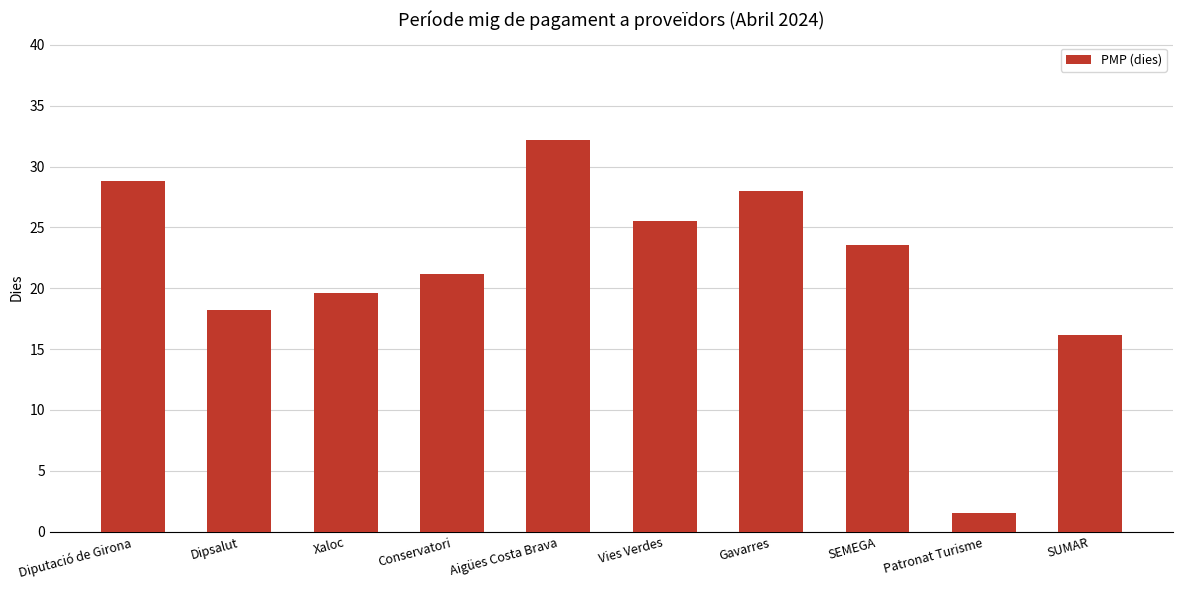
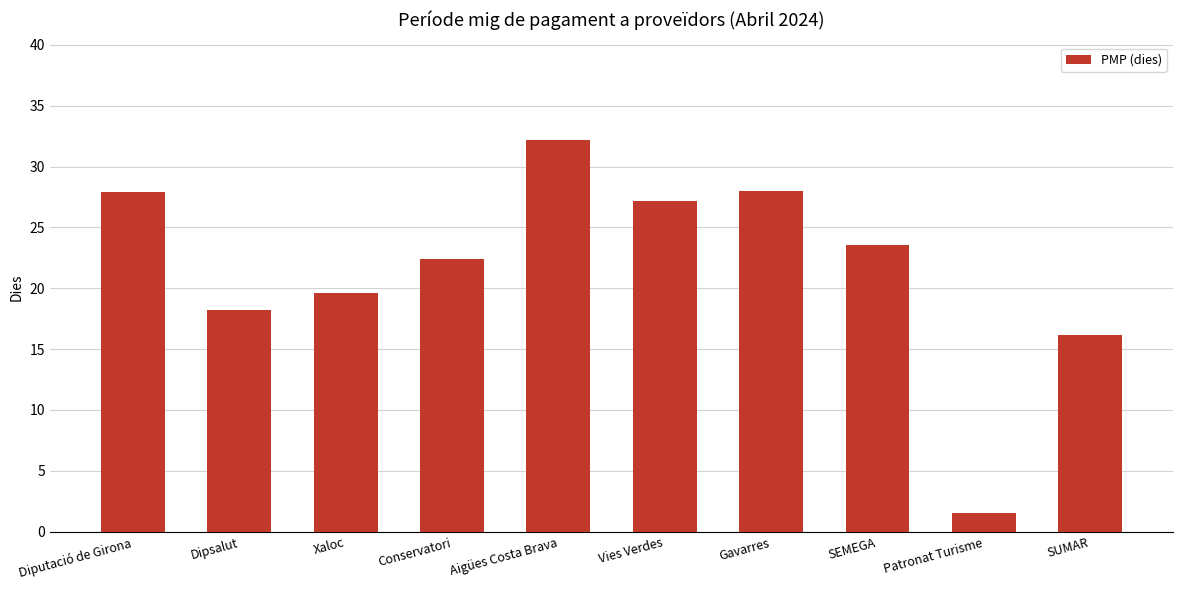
  {
-   "Diputació de Girona": 28.8,
+   "Diputació de Girona": 27.9,
    "Dipsalut": 18.3,
    "Xaloc": 19.6,
-   "Conservatori": 21.2,
+   "Conservatori": 22.4,
    "Aigües Costa Brava": 32.2,
-   "Vies Verdes": 25.6,
+   "Vies Verdes": 27.2,
    "Gavarres": 28.0,
    "SEMEGA": 23.6,
    "Patronat Turisme": 1.5,
    "SUMAR": 16.2
  }
